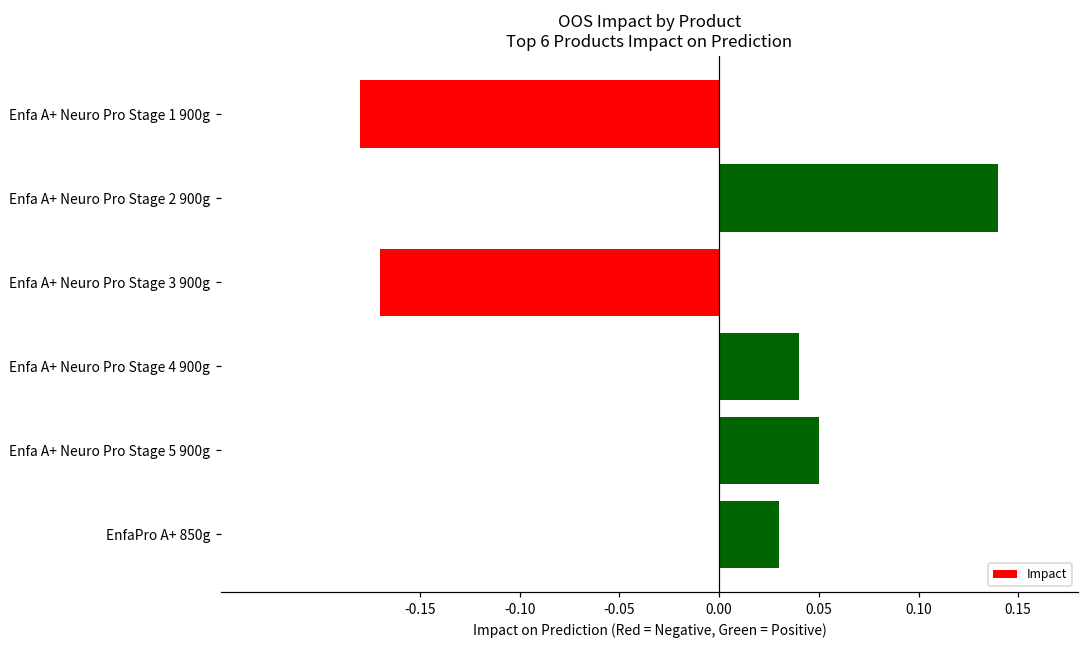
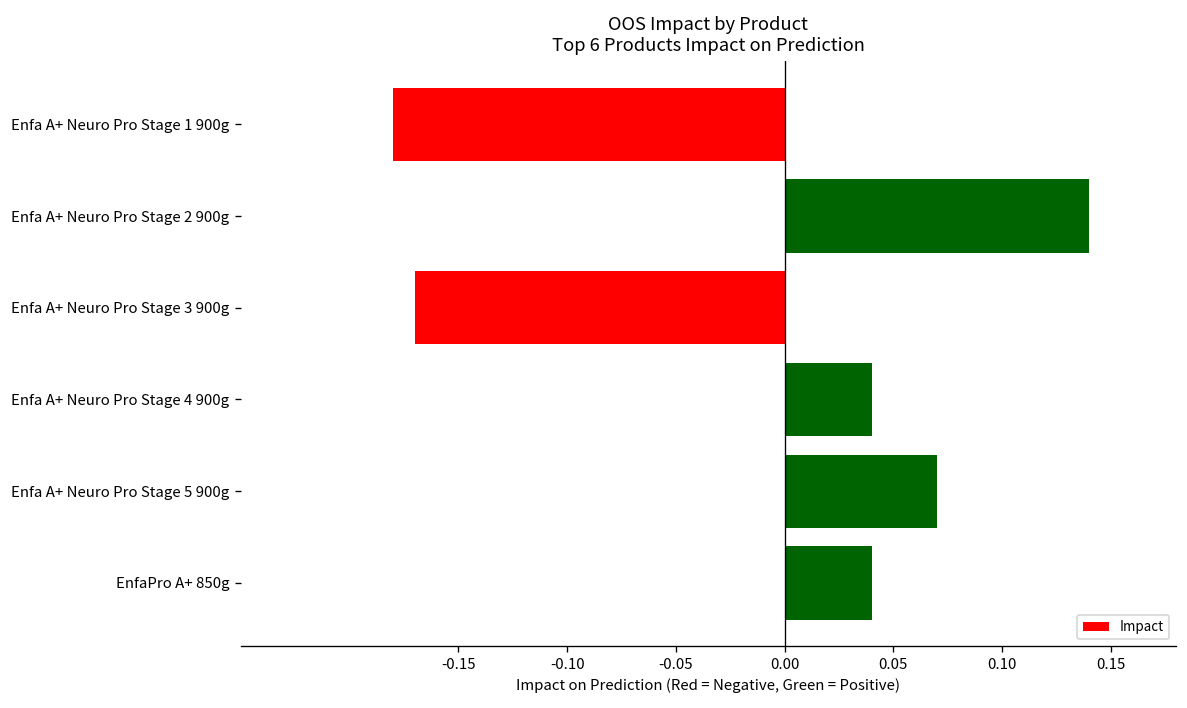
  {
    "Enfa A+ Neuro Pro Stage 1 900g": -0.18,
    "Enfa A+ Neuro Pro Stage 2 900g": 0.14,
    "Enfa A+ Neuro Pro Stage 3 900g": -0.17,
    "Enfa A+ Neuro Pro Stage 4 900g": 0.04,
-   "Enfa A+ Neuro Pro Stage 5 900g": 0.05,
-   "EnfaPro A+ 850g": 0.03
+   "Enfa A+ Neuro Pro Stage 5 900g": 0.07,
+   "EnfaPro A+ 850g": 0.04
  }
